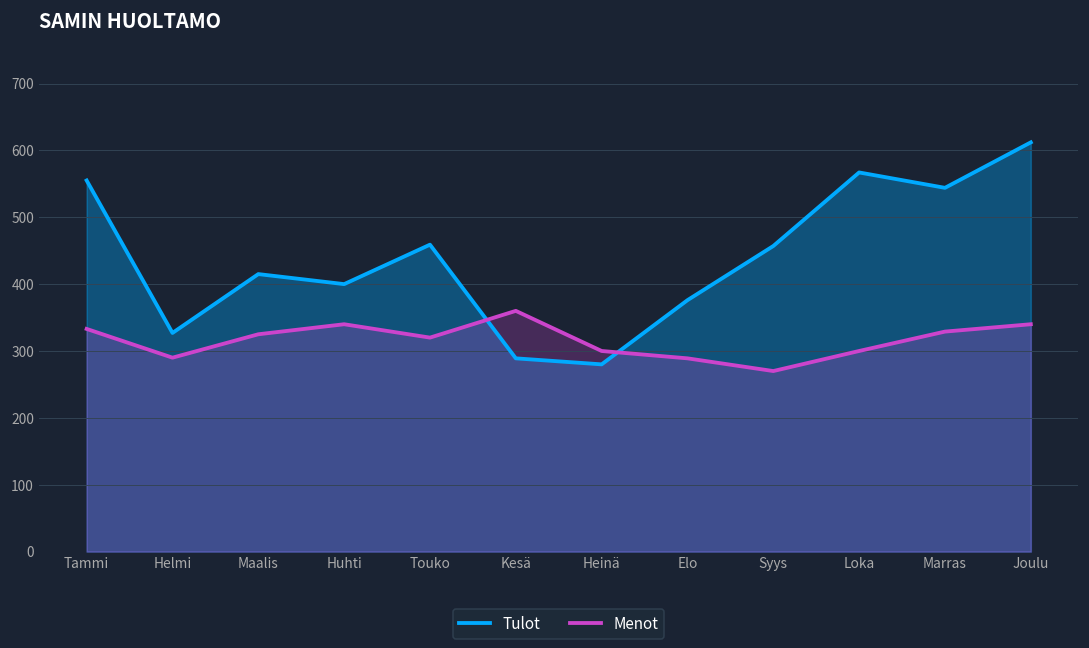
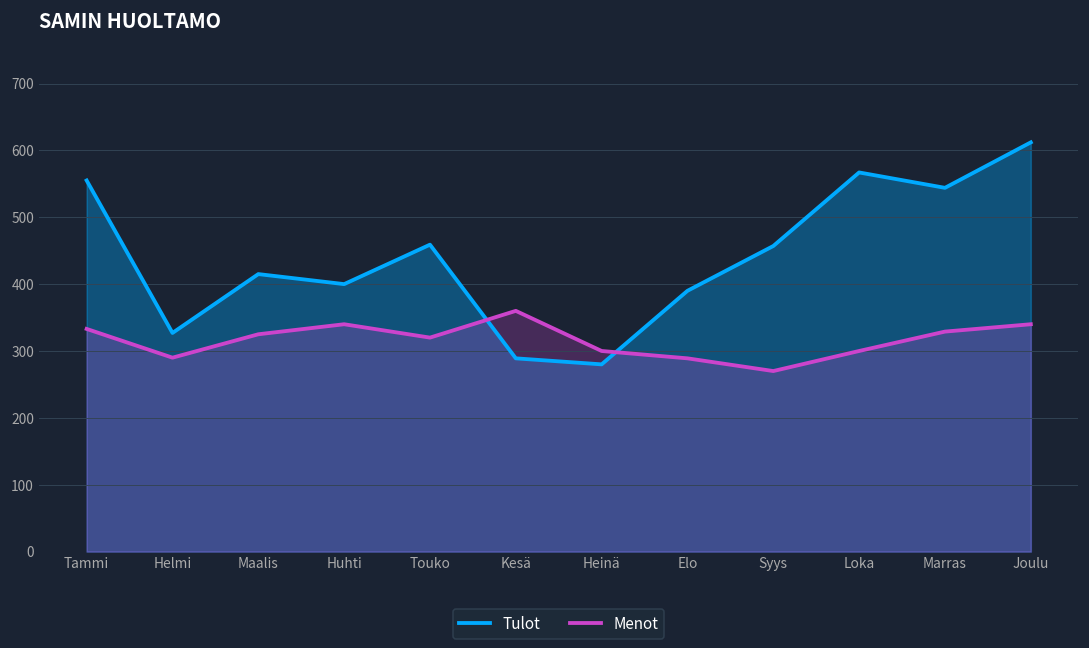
  {
    "Tulot": {
      "Tammi": 560,
      "Helmi": 330,
      "Maalis": 420,
      "Huhti": 400,
      "Touko": 460,
      "Kesä": 290,
      "Heinä": 280,
-     "Elo": 380,
+     "Elo": 390,
      "Syys": 460,
      "Loka": 570,
      "Marras": 540,
      "Joulu": 610
    },
    "Menot": {
      "Tammi": 330,
      "Helmi": 290,
      "Maalis": 330,
      "Huhti": 340,
      "Touko": 320,
      "Kesä": 360,
      "Heinä": 300,
      "Elo": 290,
      "Syys": 270,
      "Loka": 300,
      "Marras": 330,
      "Joulu": 340
    }
  }
